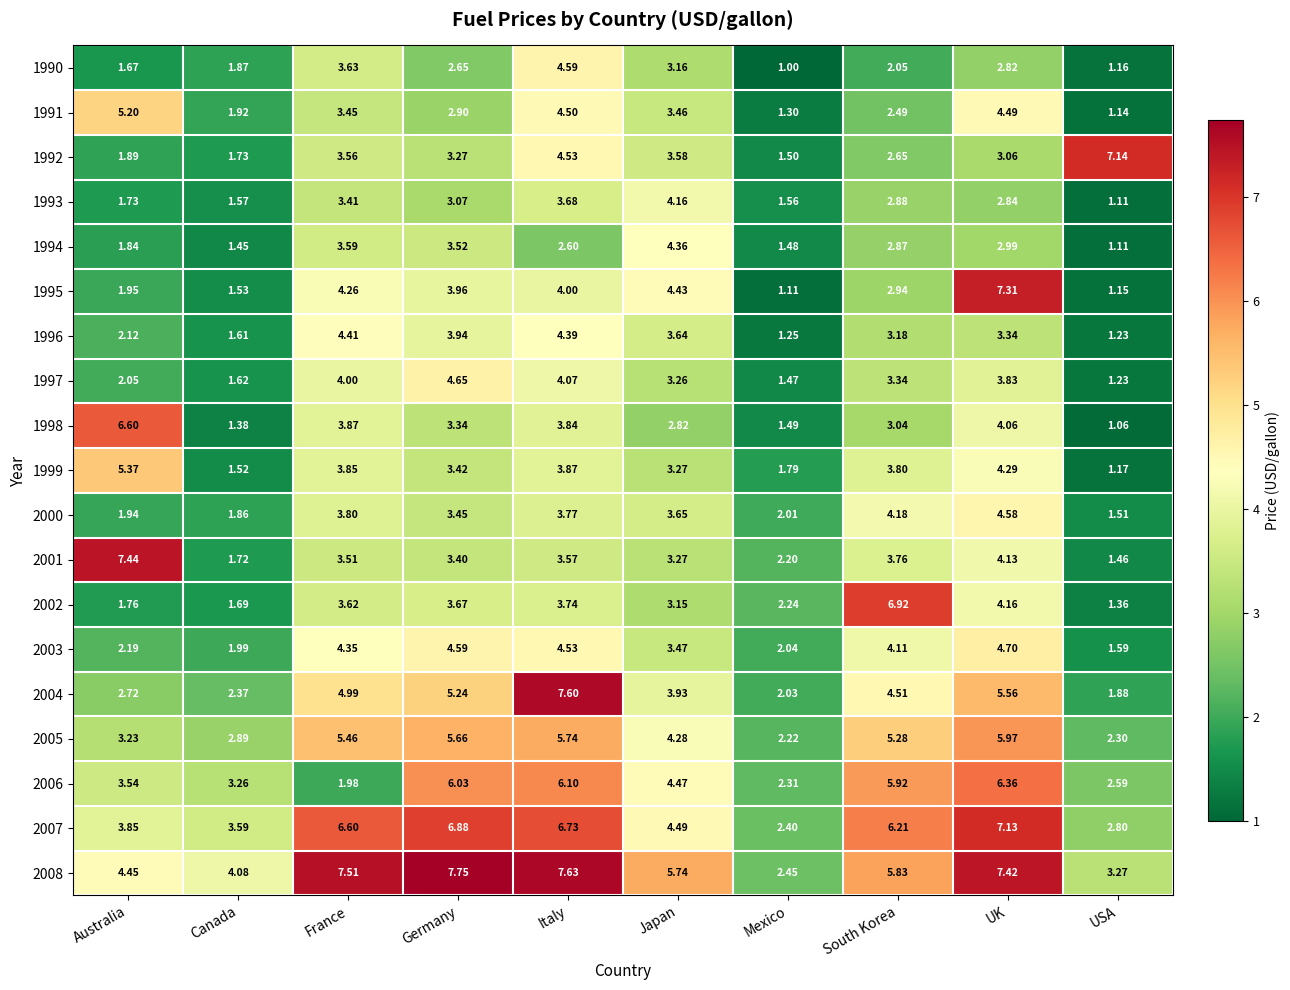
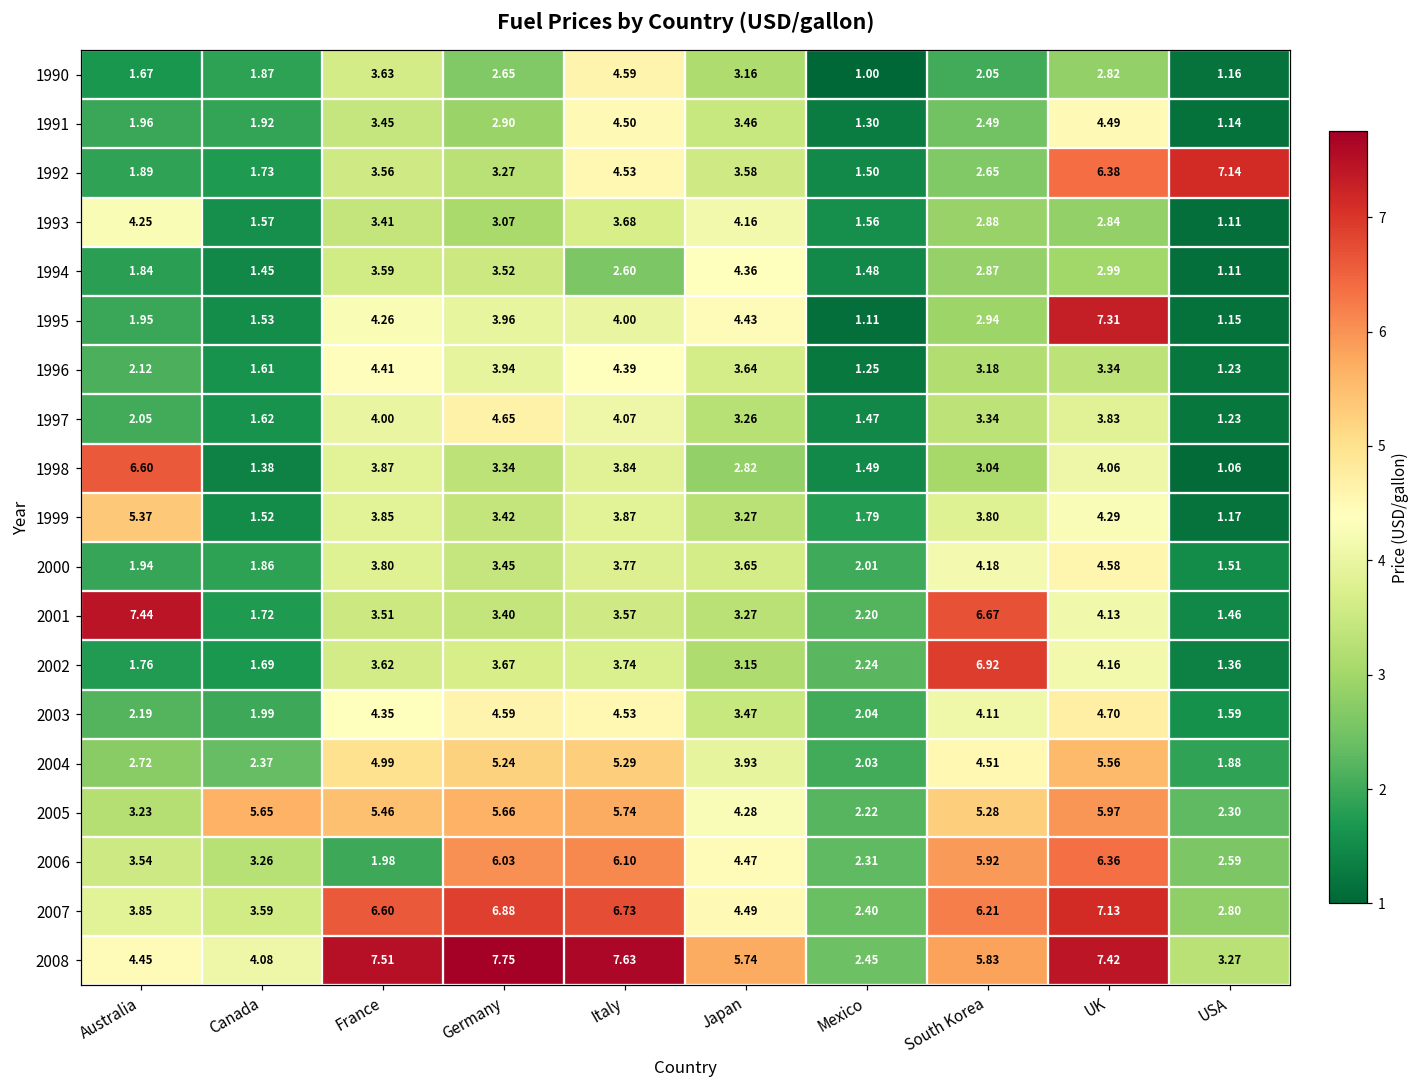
  {
    "1990": {
      "Australia": 1.67,
      "Canada": 1.87,
      "France": 3.63,
      "Germany": 2.65,
      "Italy": 4.59,
      "Japan": 3.16,
      "Mexico": 1.00,
      "South Korea": 2.05,
      "UK": 2.82,
      "USA": 1.16
    },
    "1991": {
-     "Australia": 5.20,
+     "Australia": 1.96,
      "Canada": 1.92,
      "France": 3.45,
      "Germany": 2.90,
      "Italy": 4.50,
      "Japan": 3.46,
      "Mexico": 1.30,
      "South Korea": 2.49,
      "UK": 4.49,
      "USA": 1.14
    },
    "1992": {
      "Australia": 1.89,
      "Canada": 1.73,
      "France": 3.56,
      "Germany": 3.27,
      "Italy": 4.53,
      "Japan": 3.58,
      "Mexico": 1.50,
      "South Korea": 2.65,
-     "UK": 3.06,
+     "UK": 6.38,
      "USA": 7.14
    },
    "1993": {
-     "Australia": 1.73,
+     "Australia": 4.25,
      "Canada": 1.57,
      "France": 3.41,
      "Germany": 3.07,
      "Italy": 3.68,
      "Japan": 4.16,
      "Mexico": 1.56,
      "South Korea": 2.88,
      "UK": 2.84,
      "USA": 1.11
    },
    "1994": {
      "Australia": 1.84,
      "Canada": 1.45,
      "France": 3.59,
      "Germany": 3.52,
      "Italy": 2.60,
      "Japan": 4.36,
      "Mexico": 1.48,
      "South Korea": 2.87,
      "UK": 2.99,
      "USA": 1.11
    },
    "1995": {
      "Australia": 1.95,
      "Canada": 1.53,
      "France": 4.26,
      "Germany": 3.96,
      "Italy": 4.00,
      "Japan": 4.43,
      "Mexico": 1.11,
      "South Korea": 2.94,
      "UK": 7.31,
      "USA": 1.15
    },
    "1996": {
      "Australia": 2.12,
      "Canada": 1.61,
      "France": 4.41,
      "Germany": 3.94,
      "Italy": 4.39,
      "Japan": 3.64,
      "Mexico": 1.25,
      "South Korea": 3.18,
      "UK": 3.34,
      "USA": 1.23
    },
    "1997": {
      "Australia": 2.05,
      "Canada": 1.62,
      "France": 4.00,
      "Germany": 4.65,
      "Italy": 4.07,
      "Japan": 3.26,
      "Mexico": 1.47,
      "South Korea": 3.34,
      "UK": 3.83,
      "USA": 1.23
    },
    "1998": {
      "Australia": 6.60,
      "Canada": 1.38,
      "France": 3.87,
      "Germany": 3.34,
      "Italy": 3.84,
      "Japan": 2.82,
      "Mexico": 1.49,
      "South Korea": 3.04,
      "UK": 4.06,
      "USA": 1.06
    },
    "1999": {
      "Australia": 5.37,
      "Canada": 1.52,
      "France": 3.85,
      "Germany": 3.42,
      "Italy": 3.87,
      "Japan": 3.27,
      "Mexico": 1.79,
      "South Korea": 3.80,
      "UK": 4.29,
      "USA": 1.17
    },
    "2000": {
      "Australia": 1.94,
      "Canada": 1.86,
      "France": 3.80,
      "Germany": 3.45,
      "Italy": 3.77,
      "Japan": 3.65,
      "Mexico": 2.01,
      "South Korea": 4.18,
      "UK": 4.58,
      "USA": 1.51
    },
    "2001": {
      "Australia": 7.44,
      "Canada": 1.72,
      "France": 3.51,
      "Germany": 3.40,
      "Italy": 3.57,
      "Japan": 3.27,
      "Mexico": 2.20,
-     "South Korea": 3.76,
+     "South Korea": 6.67,
      "UK": 4.13,
      "USA": 1.46
    },
    "2002": {
      "Australia": 1.76,
      "Canada": 1.69,
      "France": 3.62,
      "Germany": 3.67,
      "Italy": 3.74,
      "Japan": 3.15,
      "Mexico": 2.24,
      "South Korea": 6.92,
      "UK": 4.16,
      "USA": 1.36
    },
    "2003": {
      "Australia": 2.19,
      "Canada": 1.99,
      "France": 4.35,
      "Germany": 4.59,
      "Italy": 4.53,
      "Japan": 3.47,
      "Mexico": 2.04,
      "South Korea": 4.11,
      "UK": 4.70,
      "USA": 1.59
    },
    "2004": {
      "Australia": 2.72,
      "Canada": 2.37,
      "France": 4.99,
      "Germany": 5.24,
-     "Italy": 7.60,
+     "Italy": 5.29,
      "Japan": 3.93,
      "Mexico": 2.03,
      "South Korea": 4.51,
      "UK": 5.56,
      "USA": 1.88
    },
    "2005": {
      "Australia": 3.23,
-     "Canada": 2.89,
+     "Canada": 5.65,
      "France": 5.46,
      "Germany": 5.66,
      "Italy": 5.74,
      "Japan": 4.28,
      "Mexico": 2.22,
      "South Korea": 5.28,
      "UK": 5.97,
      "USA": 2.30
    },
    "2006": {
      "Australia": 3.54,
      "Canada": 3.26,
      "France": 1.98,
      "Germany": 6.03,
      "Italy": 6.10,
      "Japan": 4.47,
      "Mexico": 2.31,
      "South Korea": 5.92,
      "UK": 6.36,
      "USA": 2.59
    },
    "2007": {
      "Australia": 3.85,
      "Canada": 3.59,
      "France": 6.60,
      "Germany": 6.88,
      "Italy": 6.73,
      "Japan": 4.49,
      "Mexico": 2.40,
      "South Korea": 6.21,
      "UK": 7.13,
      "USA": 2.80
    },
    "2008": {
      "Australia": 4.45,
      "Canada": 4.08,
      "France": 7.51,
      "Germany": 7.75,
      "Italy": 7.63,
      "Japan": 5.74,
      "Mexico": 2.45,
      "South Korea": 5.83,
      "UK": 7.42,
      "USA": 3.27
    }
  }
